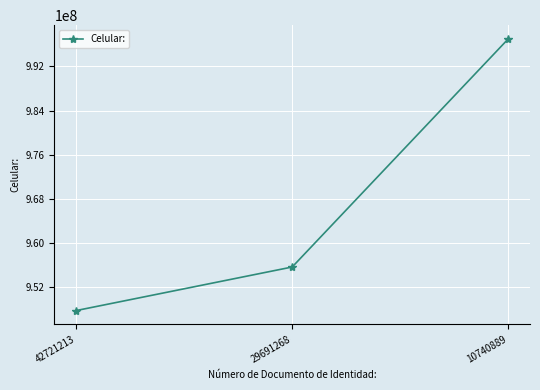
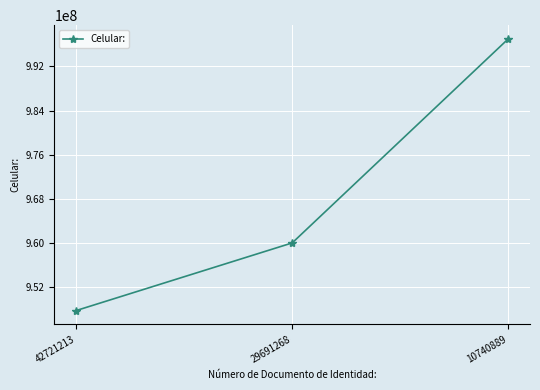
  {
    "42721213": 948000000,
-   "29691268": 956000000,
+   "29691268": 960000000,
    "10740889": 997000000
  }
